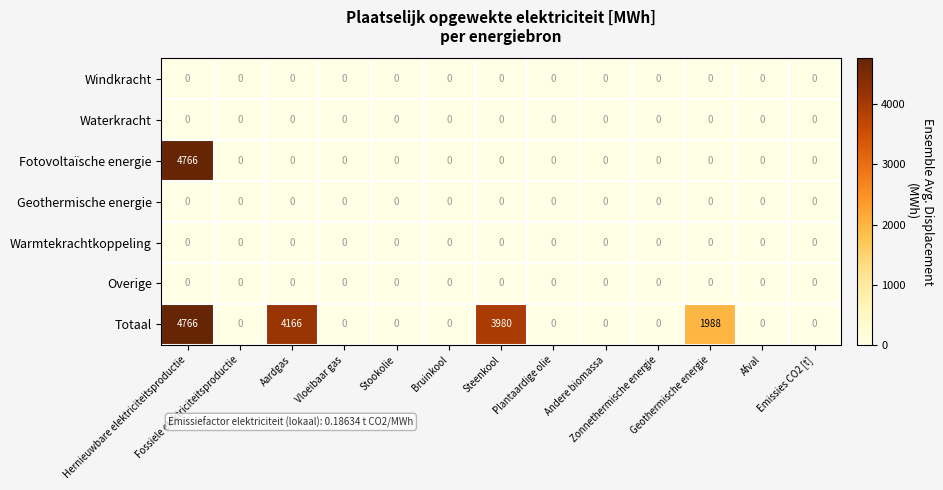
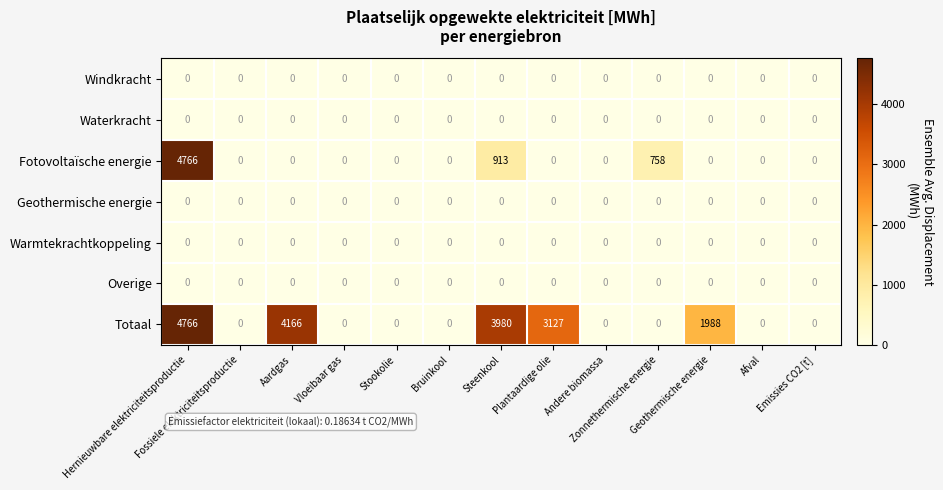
  {
    "Windkracht": {
      "Hernieuwbare elektriciteitsproductie": 0,
      "Fossiele elektriciteitsproductie": 0,
      "Aardgas": 0,
      "Vloeibaar gas": 0,
      "Stookolie": 0,
      "Bruinkool": 0,
      "Steenkool": 0,
      "Plantaardige olie": 0,
      "Andere biomassa": 0,
      "Zonnethermische energie": 0,
      "Geothermische energie": 0,
      "Afval": 0,
      "Emissies CO2 [t]": 0
    },
    "Waterkracht": {
      "Hernieuwbare elektriciteitsproductie": 0,
      "Fossiele elektriciteitsproductie": 0,
      "Aardgas": 0,
      "Vloeibaar gas": 0,
      "Stookolie": 0,
      "Bruinkool": 0,
      "Steenkool": 0,
      "Plantaardige olie": 0,
      "Andere biomassa": 0,
      "Zonnethermische energie": 0,
      "Geothermische energie": 0,
      "Afval": 0,
      "Emissies CO2 [t]": 0
    },
    "Fotovoltaïsche energie": {
      "Hernieuwbare elektriciteitsproductie": 4766,
      "Fossiele elektriciteitsproductie": 0,
      "Aardgas": 0,
      "Vloeibaar gas": 0,
      "Stookolie": 0,
      "Bruinkool": 0,
-     "Steenkool": 0,
+     "Steenkool": 913,
      "Plantaardige olie": 0,
      "Andere biomassa": 0,
-     "Zonnethermische energie": 0,
+     "Zonnethermische energie": 758,
      "Geothermische energie": 0,
      "Afval": 0,
      "Emissies CO2 [t]": 0
    },
    "Geothermische energie": {
      "Hernieuwbare elektriciteitsproductie": 0,
      "Fossiele elektriciteitsproductie": 0,
      "Aardgas": 0,
      "Vloeibaar gas": 0,
      "Stookolie": 0,
      "Bruinkool": 0,
      "Steenkool": 0,
      "Plantaardige olie": 0,
      "Andere biomassa": 0,
      "Zonnethermische energie": 0,
      "Geothermische energie": 0,
      "Afval": 0,
      "Emissies CO2 [t]": 0
    },
    "Warmtekrachtkoppeling": {
      "Hernieuwbare elektriciteitsproductie": 0,
      "Fossiele elektriciteitsproductie": 0,
      "Aardgas": 0,
      "Vloeibaar gas": 0,
      "Stookolie": 0,
      "Bruinkool": 0,
      "Steenkool": 0,
      "Plantaardige olie": 0,
      "Andere biomassa": 0,
      "Zonnethermische energie": 0,
      "Geothermische energie": 0,
      "Afval": 0,
      "Emissies CO2 [t]": 0
    },
    "Overige": {
      "Hernieuwbare elektriciteitsproductie": 0,
      "Fossiele elektriciteitsproductie": 0,
      "Aardgas": 0,
      "Vloeibaar gas": 0,
      "Stookolie": 0,
      "Bruinkool": 0,
      "Steenkool": 0,
      "Plantaardige olie": 0,
      "Andere biomassa": 0,
      "Zonnethermische energie": 0,
      "Geothermische energie": 0,
      "Afval": 0,
      "Emissies CO2 [t]": 0
    },
    "Totaal": {
      "Hernieuwbare elektriciteitsproductie": 4766,
      "Fossiele elektriciteitsproductie": 0,
      "Aardgas": 4166,
      "Vloeibaar gas": 0,
      "Stookolie": 0,
      "Bruinkool": 0,
      "Steenkool": 3980,
-     "Plantaardige olie": 0,
+     "Plantaardige olie": 3127,
      "Andere biomassa": 0,
      "Zonnethermische energie": 0,
      "Geothermische energie": 1988,
      "Afval": 0,
      "Emissies CO2 [t]": 0
    }
  }
